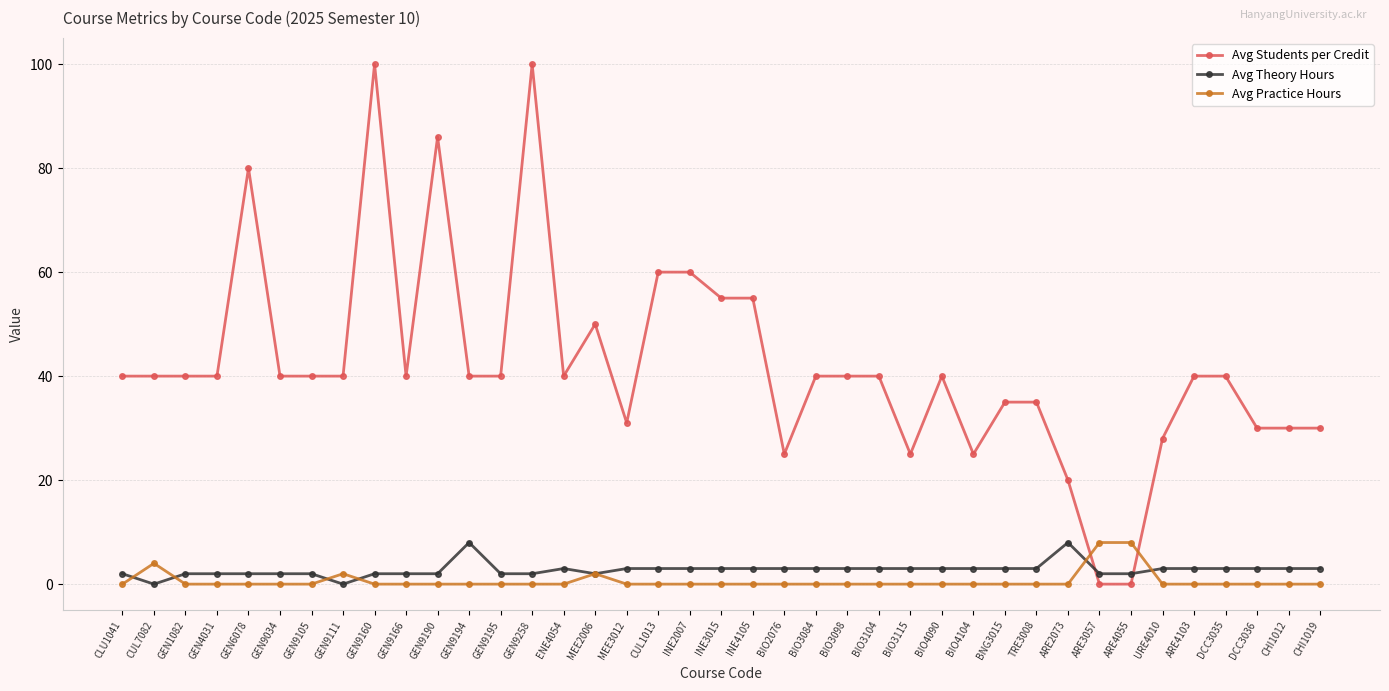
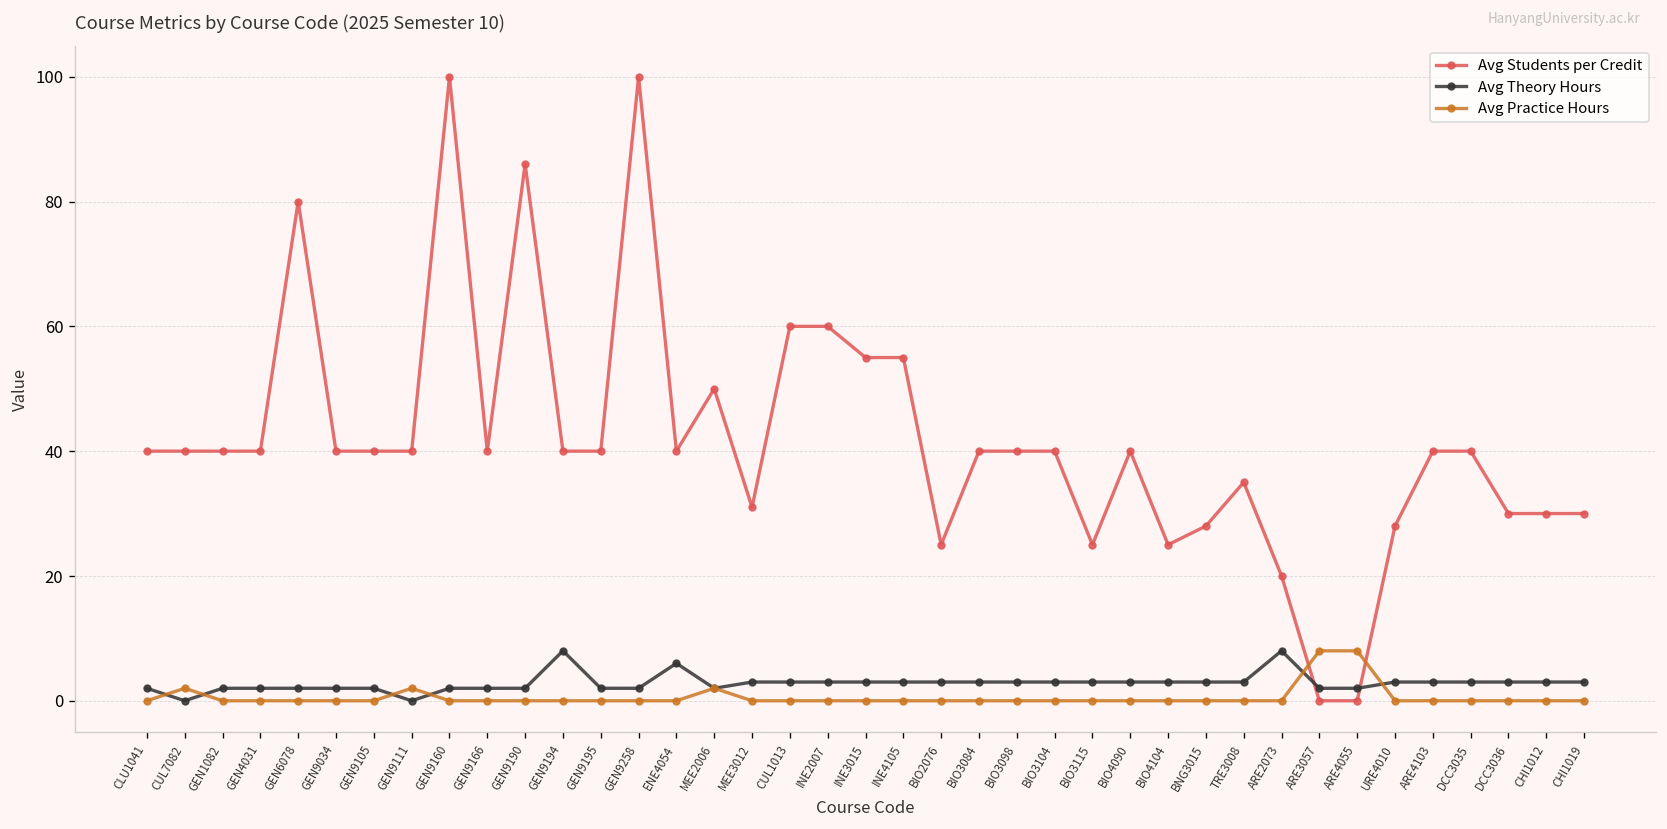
  {
    "Avg Students per Credit": {
      "CLU1041": 40,
      "CUL7082": 40,
      "GEN1082": 40,
      "GEN4031": 40,
      "GEN6078": 80,
      "GEN9034": 40,
      "GEN9105": 40,
      "GEN9111": 40,
      "GEN9160": 100,
      "GEN9166": 40,
      "GEN9190": 86,
      "GEN9194": 40,
      "GEN9195": 40,
      "GEN9258": 100,
      "ENE4054": 40,
      "MEE2006": 50,
      "MEE3012": 31,
      "CUL1013": 60,
      "INE2007": 60,
      "INE3015": 55,
      "INE4105": 55,
      "BIO2076": 25,
      "BIO3084": 40,
      "BIO3098": 40,
      "BIO3104": 40,
      "BIO3115": 25,
      "BIO4090": 40,
      "BIO4104": 25,
-     "BNG3015": 35,
+     "BNG3015": 28,
      "TRE3008": 35,
      "ARE2073": 20,
      "ARE3057": 0,
      "ARE4055": 0,
      "URE4010": 28,
      "ARE4103": 40,
      "DCC3035": 40,
      "DCC3036": 30,
      "CHI1012": 30,
      "CHI1019": 30
    },
    "Avg Theory Hours": {
      "CLU1041": 2,
      "CUL7082": 0,
      "GEN1082": 2,
      "GEN4031": 2,
      "GEN6078": 2,
      "GEN9034": 2,
      "GEN9105": 2,
      "GEN9111": 0,
      "GEN9160": 2,
      "GEN9166": 2,
      "GEN9190": 2,
      "GEN9194": 8,
      "GEN9195": 2,
      "GEN9258": 2,
-     "ENE4054": 3,
+     "ENE4054": 6,
      "MEE3012": 3,
      "CUL1013": 3,
      "INE2007": 3,
      "INE3015": 3,
      "INE4105": 3,
      "BIO2076": 3,
      "BIO3084": 3,
      "BIO3098": 3,
      "BIO3104": 3,
      "BIO3115": 3,
      "BIO4090": 3,
      "BIO4104": 3,
      "BNG3015": 3,
      "TRE3008": 3,
      "ARE2073": 8,
      "ARE3057": 2,
      "ARE4055": 2,
      "URE4010": 3,
      "ARE4103": 3,
      "DCC3035": 3,
      "DCC3036": 3,
      "CHI1012": 3,
      "CHI1019": 3
    },
    "Avg Practice Hours": {
      "CLU1041": 0,
-     "CUL7082": 4,
+     "CUL7082": 2,
      "GEN1082": 0,
      "GEN4031": 0,
      "GEN6078": 0,
      "GEN9034": 0,
      "GEN9105": 0,
      "GEN9111": 2,
      "GEN9160": 0,
      "GEN9166": 0,
      "GEN9190": 0,
      "GEN9194": 0,
      "GEN9195": 0,
      "GEN9258": 0,
      "ENE4054": 0,
      "MEE3012": 0,
      "CUL1013": 0,
      "INE2007": 0,
      "INE3015": 0,
      "INE4105": 0,
      "BIO2076": 0,
      "BIO3084": 0,
      "BIO3098": 0,
      "BIO3104": 0,
      "BIO3115": 0,
      "BIO4090": 0,
      "BIO4104": 0,
      "BNG3015": 0,
      "TRE3008": 0,
      "ARE2073": 0,
      "ARE3057": 8,
      "ARE4055": 8,
      "URE4010": 0,
      "ARE4103": 0,
      "DCC3035": 0,
      "DCC3036": 0,
      "CHI1012": 0,
      "CHI1019": 0
    }
  }
